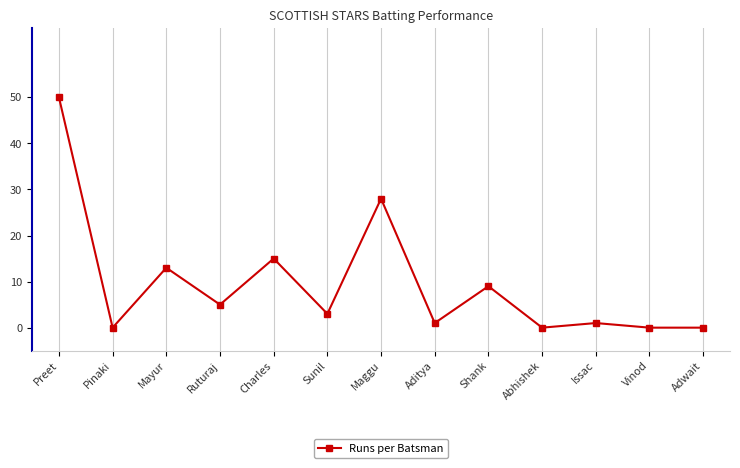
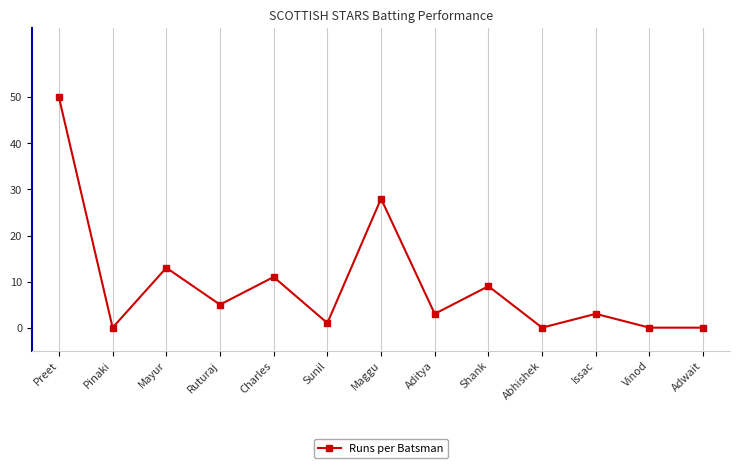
  {
    "Preet": 50,
    "Pinaki": 0,
    "Mayur": 13,
    "Ruturaj": 5,
-   "Charles": 15,
-   "Sunil": 3,
+   "Charles": 11,
+   "Sunil": 1,
    "Maggu": 28,
-   "Aditya": 1,
+   "Aditya": 3,
    "Shank": 9,
    "Abhishek": 0,
-   "Issac": 1,
+   "Issac": 3,
    "Vinod": 0,
    "Adwait": 0
  }
